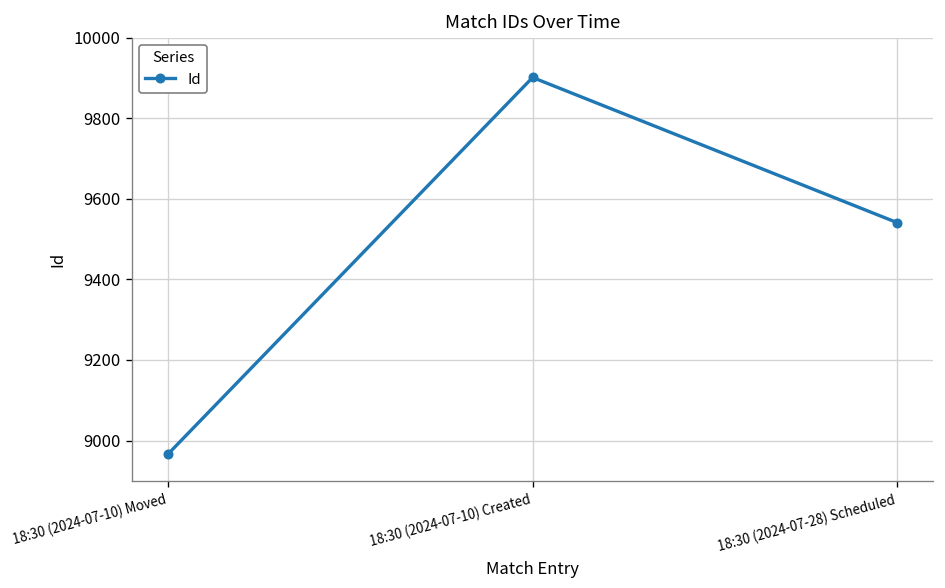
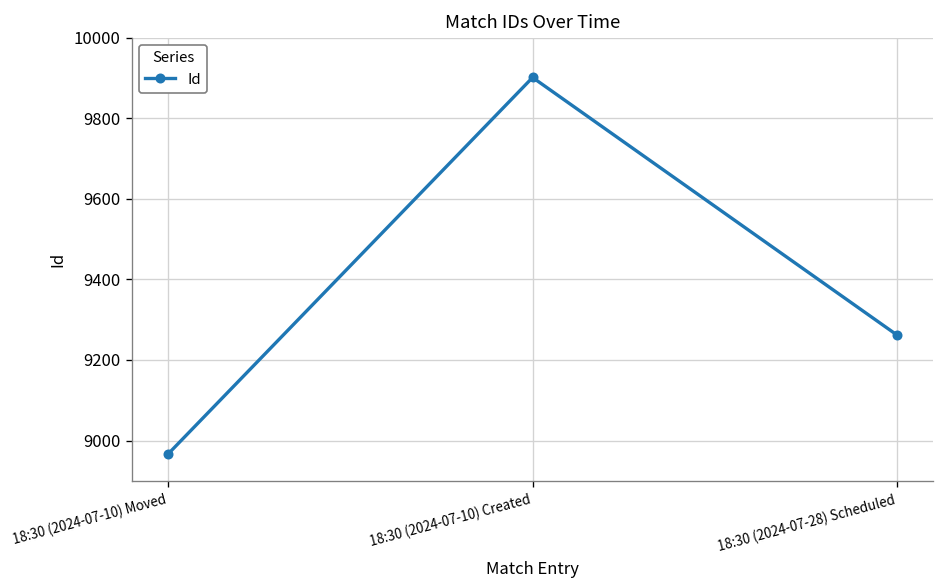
  {
    "18:30 (2024-07-10) Moved": 8970,
    "18:30 (2024-07-10) Created": 9900,
-   "18:30 (2024-07-28) Scheduled": 9540
+   "18:30 (2024-07-28) Scheduled": 9260
  }
